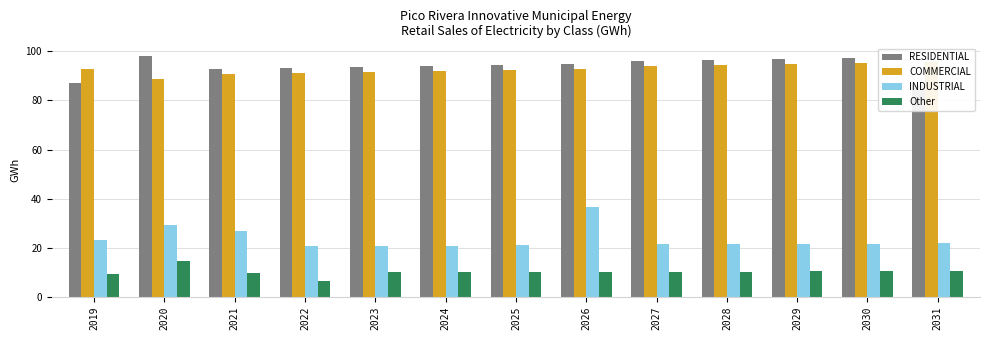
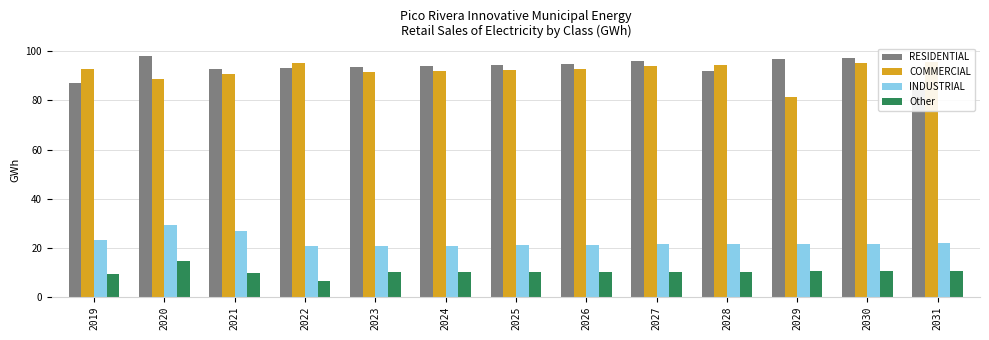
  {
    "RESIDENTIAL": {
      "2019": 87,
      "2020": 98,
      "2021": 93,
      "2022": 93,
      "2023": 94,
      "2024": 94,
      "2025": 95,
      "2026": 95,
      "2027": 96,
-     "2028": 96,
+     "2028": 92,
      "2029": 97,
      "2030": 97
    },
    "COMMERCIAL": {
      "2019": 93,
      "2020": 89,
      "2021": 91,
-     "2022": 91,
+     "2022": 95,
      "2023": 92,
      "2024": 92,
      "2025": 93,
      "2026": 93,
      "2027": 94,
      "2028": 94,
-     "2029": 95,
+     "2029": 81,
      "2030": 95
    },
    "INDUSTRIAL": {
      "2019": 23,
      "2020": 29,
      "2021": 27,
      "2022": 21,
      "2023": 21,
      "2024": 21,
      "2025": 21,
-     "2026": 37,
+     "2026": 21,
      "2027": 21,
      "2028": 21,
      "2029": 22,
      "2030": 22,
      "2031": 22
    },
    "Other": {
      "2019": 9,
      "2020": 15,
      "2021": 10,
      "2022": 7,
      "2023": 10,
      "2024": 10,
      "2025": 10,
      "2026": 10,
      "2027": 10,
      "2028": 10,
      "2029": 10,
      "2030": 10,
      "2031": 10
    }
  }
